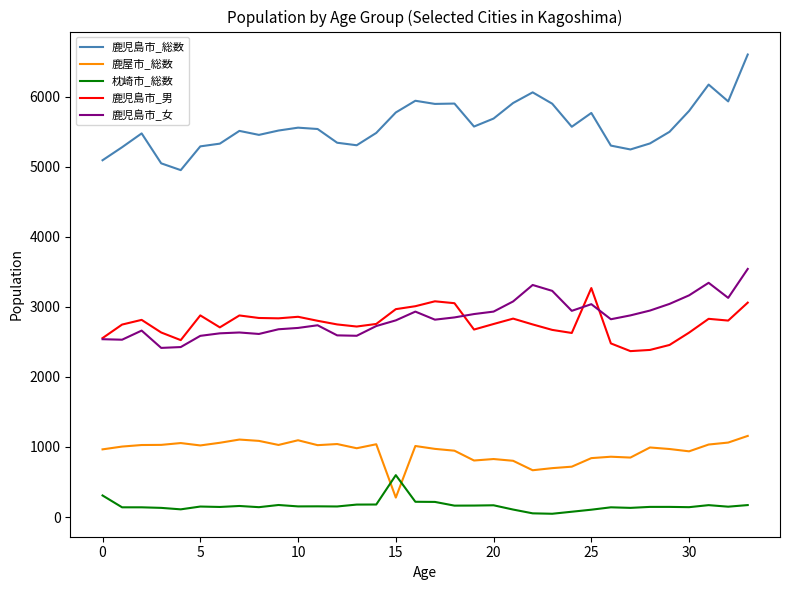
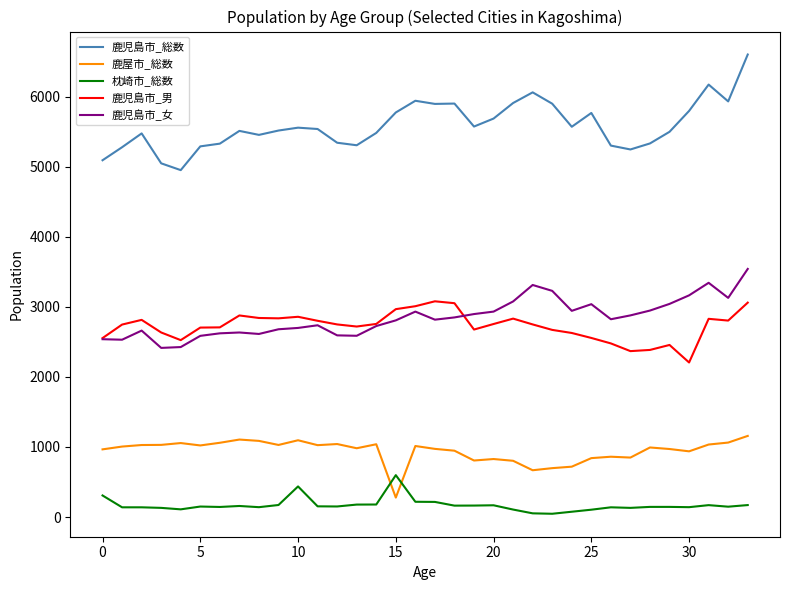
  {
    "鹿児島市_総数": {
      "0": 5100,
      "5": 5300,
      "10": 5600,
      "15": 5800,
      "20": 5700,
      "25": 5800,
      "30": 5800
    },
    "鹿屋市_総数": {
      "0": 1000,
      "5": 1000,
      "10": 1100,
      "15": 300,
      "20": 800,
      "25": 800,
      "30": 900
    },
    "枕崎市_総数": {
      "0": 300,
      "5": 200,
-     "10": 200,
+     "10": 400,
      "15": 600,
      "20": 200,
      "25": 100,
      "30": 100
    },
    "鹿児島市_男": {
-     "5": 2900,
+     "5": 2700,
      "10": 2900,
      "15": 3000,
      "20": 2800,
-     "25": 3300,
-     "30": 2600
+     "25": 2600,
+     "30": 2200
    },
    "鹿児島市_女": {
      "5": 2600,
      "10": 2700,
      "15": 2800,
      "20": 2900,
      "25": 3000,
      "30": 3200
    }
  }
